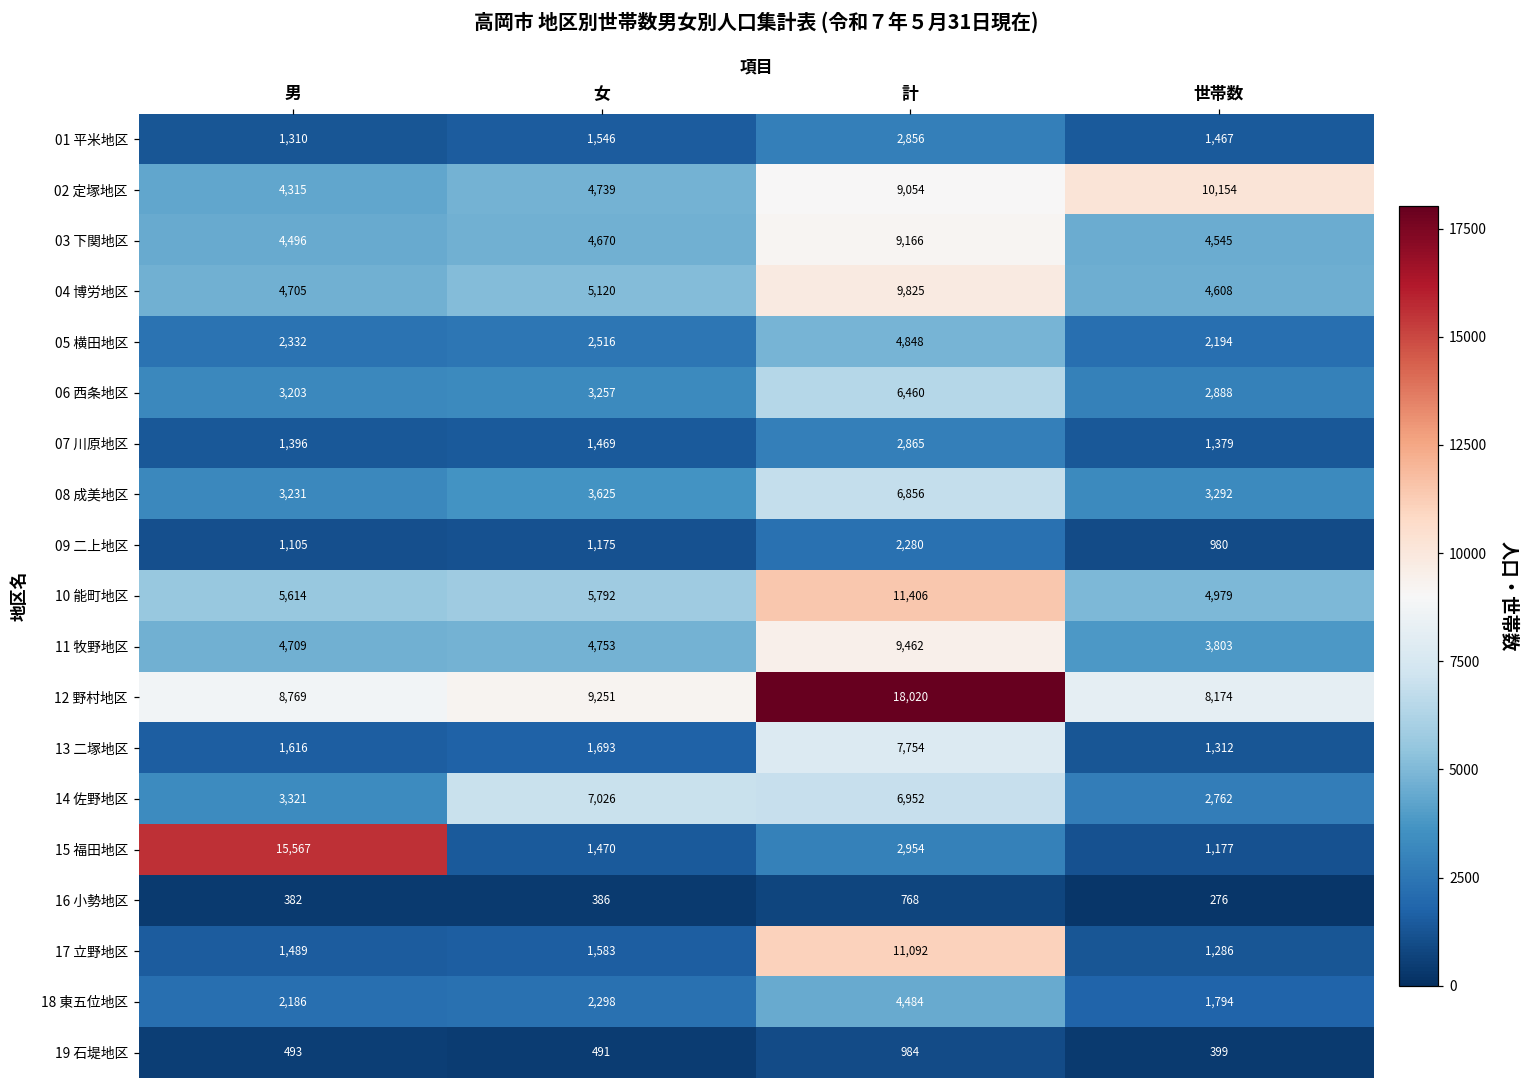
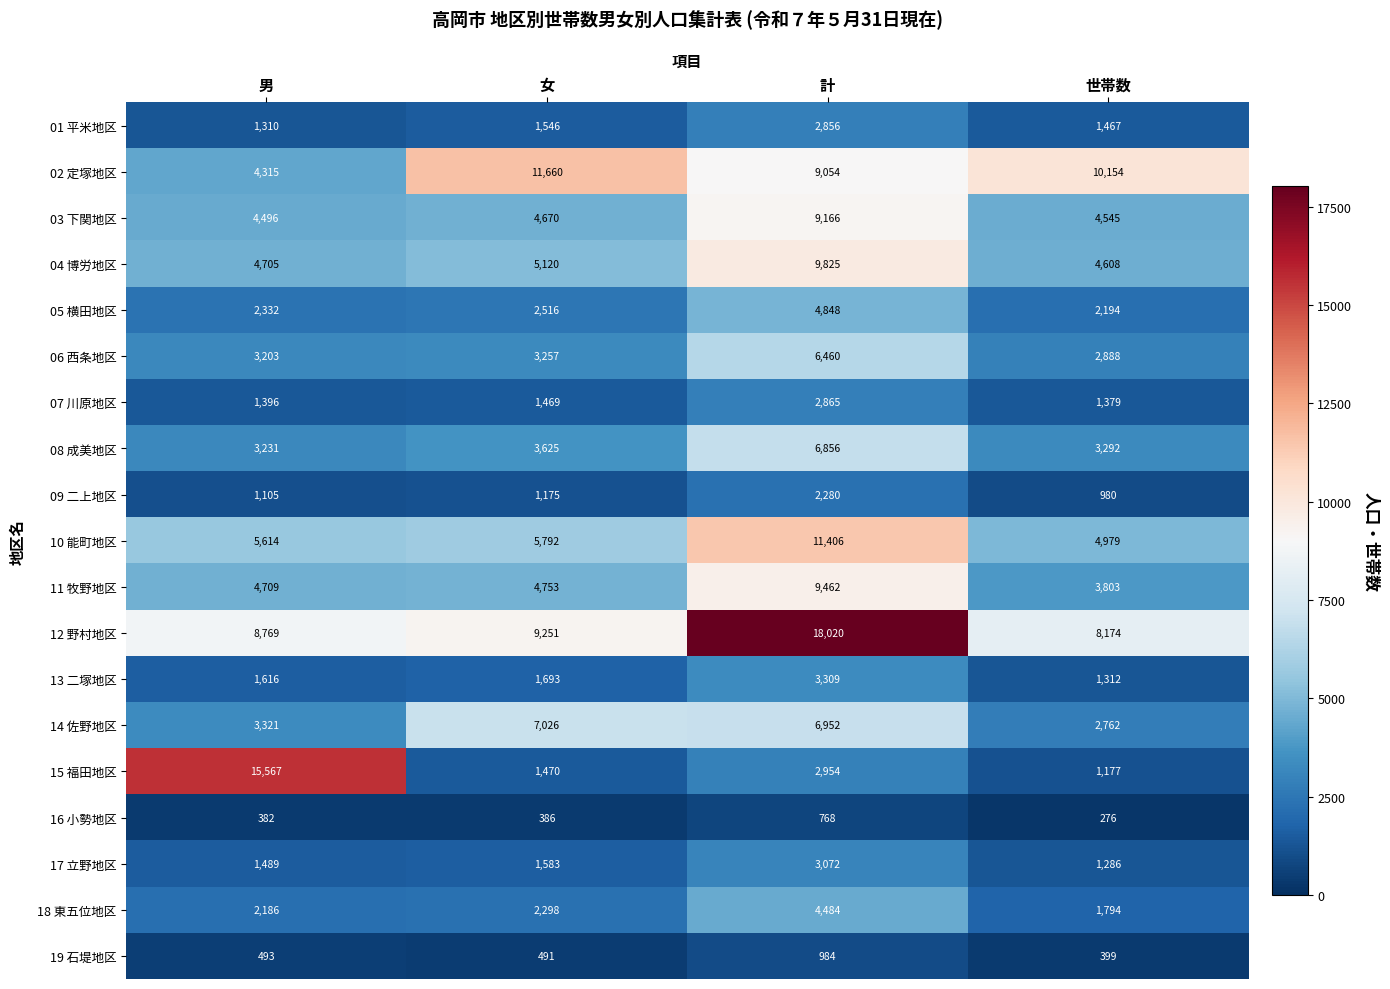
  {
    "01 平米地区": {
      "男": "1,310",
      "女": "1,546",
      "計": "2,856",
      "世帯数": "1,467"
    },
    "02 定塚地区": {
      "男": "4,315",
-     "女": "4,739",
+     "女": "11,660",
      "計": "9,054",
      "世帯数": "10,154"
    },
    "03 下関地区": {
      "男": "4,496",
      "女": "4,670",
      "計": "9,166",
      "世帯数": "4,545"
    },
    "04 博労地区": {
      "男": "4,705",
      "女": "5,120",
      "計": "9,825",
      "世帯数": "4,608"
    },
    "05 横田地区": {
      "男": "2,332",
      "女": "2,516",
      "計": "4,848",
      "世帯数": "2,194"
    },
    "06 西条地区": {
      "男": "3,203",
      "女": "3,257",
      "計": "6,460",
      "世帯数": "2,888"
    },
    "07 川原地区": {
      "男": "1,396",
      "女": "1,469",
      "計": "2,865",
      "世帯数": "1,379"
    },
    "08 成美地区": {
      "男": "3,231",
      "女": "3,625",
      "計": "6,856",
      "世帯数": "3,292"
    },
    "09 二上地区": {
      "男": "1,105",
      "女": "1,175",
      "計": "2,280",
      "世帯数": "980"
    },
    "10 能町地区": {
      "男": "5,614",
      "女": "5,792",
      "計": "11,406",
      "世帯数": "4,979"
    },
    "11 牧野地区": {
      "男": "4,709",
      "女": "4,753",
      "計": "9,462",
      "世帯数": "3,803"
    },
    "12 野村地区": {
      "男": "8,769",
      "女": "9,251",
      "計": "18,020",
      "世帯数": "8,174"
    },
    "13 二塚地区": {
      "男": "1,616",
      "女": "1,693",
-     "計": "7,754",
+     "計": "3,309",
      "世帯数": "1,312"
    },
    "14 佐野地区": {
      "男": "3,321",
      "女": "7,026",
      "計": "6,952",
      "世帯数": "2,762"
    },
    "15 福田地区": {
      "男": "15,567",
      "女": "1,470",
      "計": "2,954",
      "世帯数": "1,177"
    },
    "16 小勢地区": {
      "男": "382",
      "女": "386",
      "計": "768",
      "世帯数": "276"
    },
    "17 立野地区": {
      "男": "1,489",
      "女": "1,583",
-     "計": "11,092",
+     "計": "3,072",
      "世帯数": "1,286"
    },
    "18 東五位地区": {
      "男": "2,186",
      "女": "2,298",
      "計": "4,484",
      "世帯数": "1,794"
    },
    "19 石堤地区": {
      "男": "493",
      "女": "491",
      "計": "984",
      "世帯数": "399"
    }
  }
